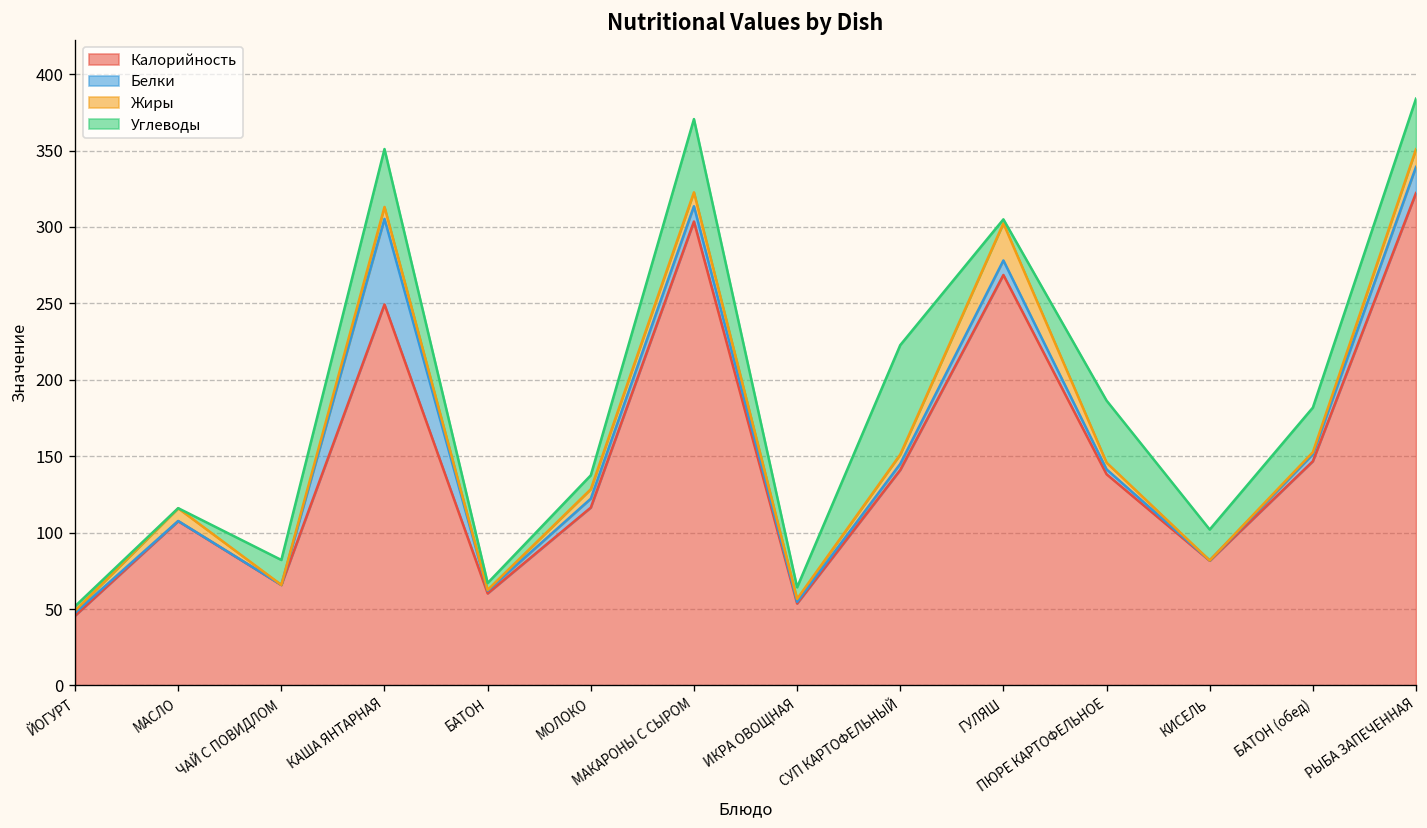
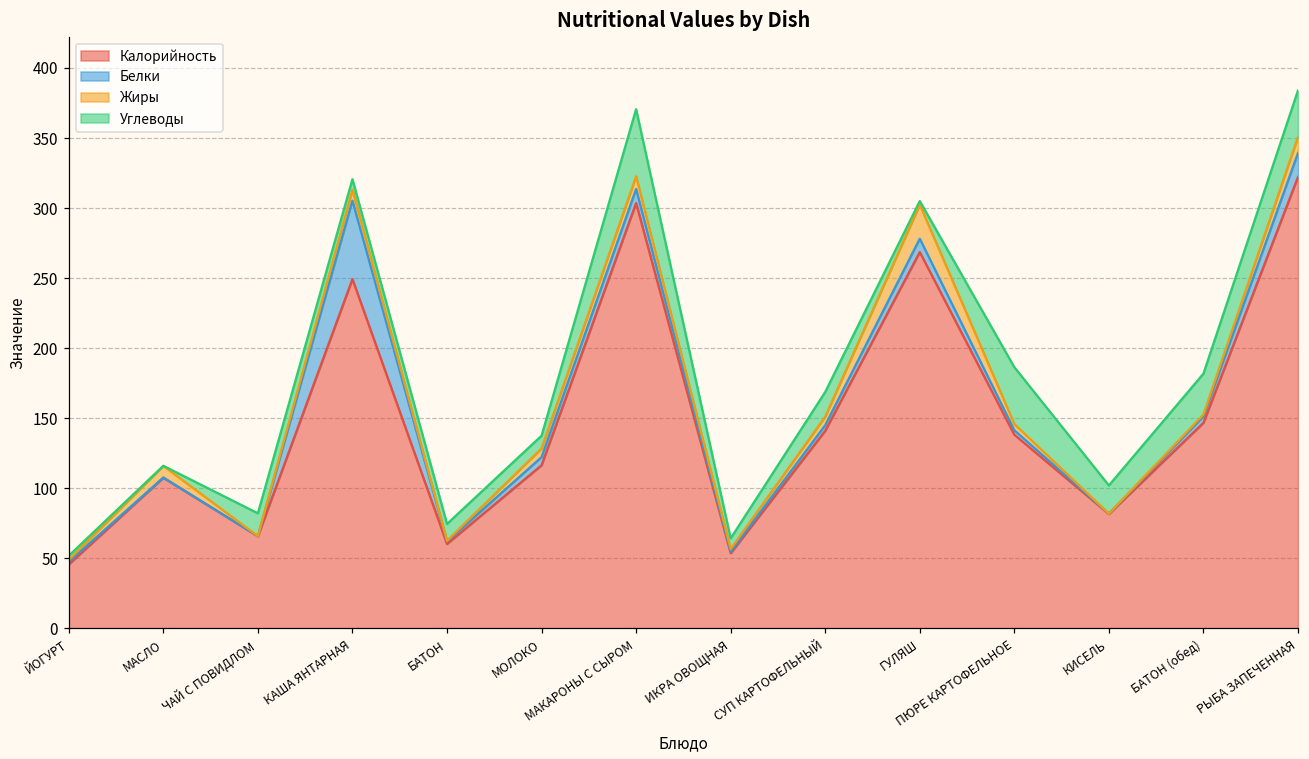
  {
    "Калорийность": {
      "КАША ЯНТАРНАЯ": 249,
      "МОЛОКО": 116,
      "МАКАРОНЫ С СЫРОМ": 304,
      "СУП КАРТОФЕЛЬНЫЙ": 141,
      "ГУЛЯШ": 269,
      "ПЮРЕ КАРТОФЕЛЬНОЕ": 138,
      "БАТОН (обед)": 147,
      "РЫБА ЗАПЕЧЕННАЯ": 322
    },
    "Белки": {
      "КАША ЯНТАРНАЯ": 56,
      "МОЛОКО": 6,
      "МАКАРОНЫ С СЫРОМ": 10,
      "СУП КАРТОФЕЛЬНЫЙ": 4,
      "ГУЛЯШ": 10,
      "ПЮРЕ КАРТОФЕЛЬНОЕ": 3,
      "РЫБА ЗАПЕЧЕННАЯ": 17
    },
    "Жиры": {
      "КАША ЯНТАРНАЯ": 8,
      "МОЛОКО": 6,
      "МАКАРОНЫ С СЫРОМ": 9,
      "СУП КАРТОФЕЛЬНЫЙ": 6,
      "ГУЛЯШ": 24,
      "ПЮРЕ КАРТОФЕЛЬНОЕ": 4,
      "РЫБА ЗАПЕЧЕННАЯ": 12
    },
    "Углеводы": {
      "ЙОГУРТ": 3,
      "ЧАЙ С ПОВИДЛОМ": 16,
-     "КАША ЯНТАРНАЯ": 38,
-     "БАТОН": 5,
+     "КАША ЯНТАРНАЯ": 8,
+     "БАТОН": 12,
      "МОЛОКО": 9,
      "МАКАРОНЫ С СЫРОМ": 48,
      "ИКРА ОВОЩНАЯ": 8,
-     "СУП КАРТОФЕЛЬНЫЙ": 72,
+     "СУП КАРТОФЕЛЬНЫЙ": 18,
      "ГУЛЯШ": 3,
      "ПЮРЕ КАРТОФЕЛЬНОЕ": 41,
      "КИСЕЛЬ": 20,
      "БАТОН (обед)": 29,
      "РЫБА ЗАПЕЧЕННАЯ": 33
    }
  }
